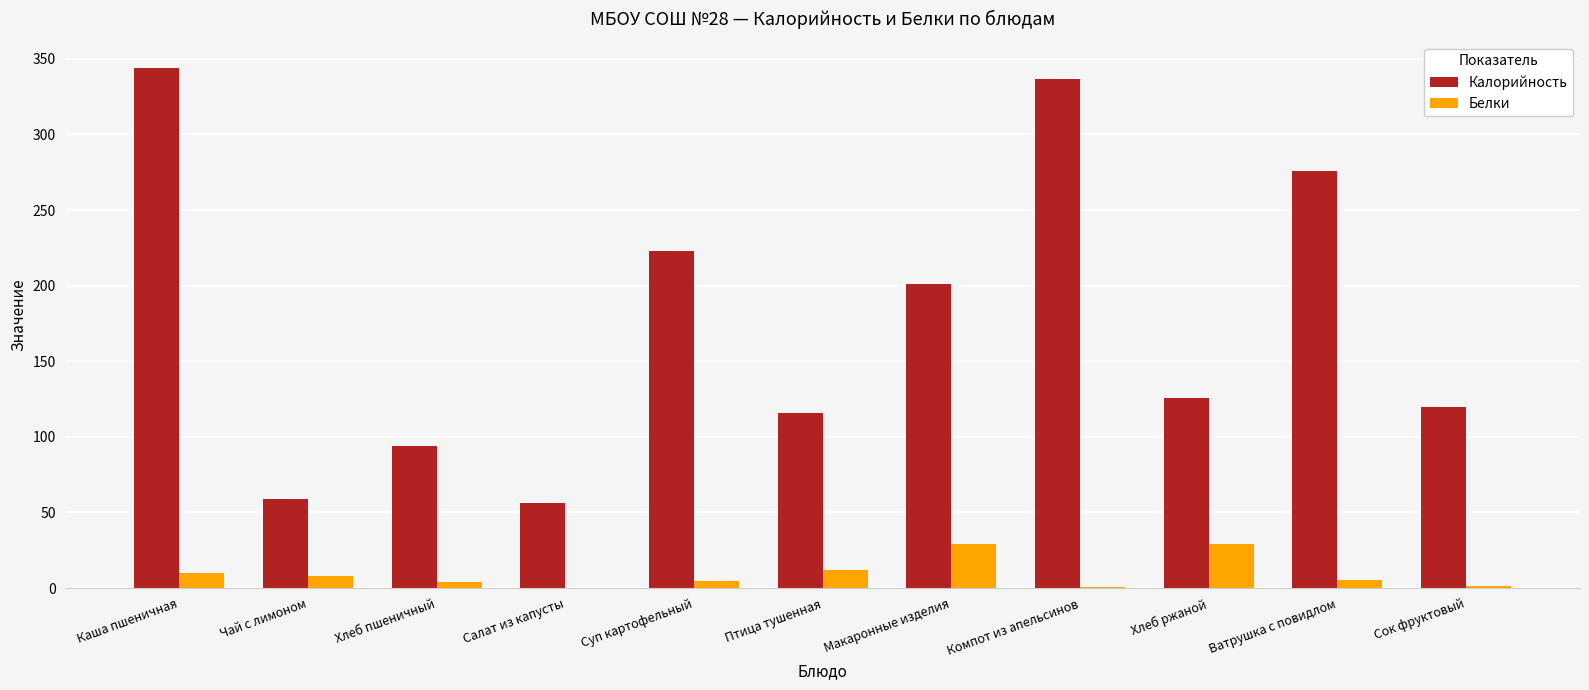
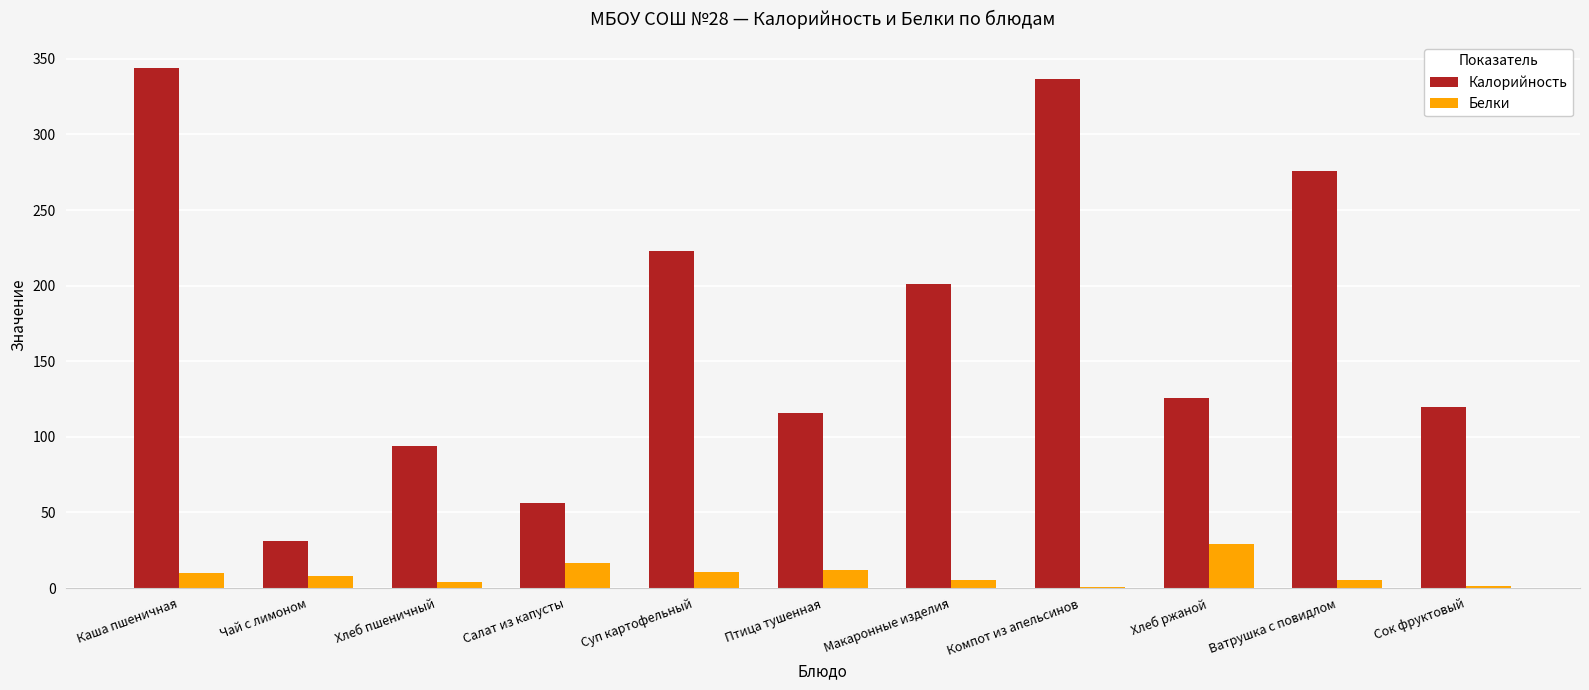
  {
    "Калорийность": {
      "Каша пшеничная": 344,
-     "Чай с лимоном": 59,
+     "Чай с лимоном": 31,
      "Хлеб пшеничный": 94,
      "Салат из капусты": 56,
      "Суп картофельный": 223,
      "Птица тушенная": 116,
      "Макаронные изделия": 201,
      "Компот из апельсинов": 337,
      "Хлеб ржаной": 126,
      "Ватрушка с повидлом": 276,
      "Сок фруктовый": 120
    },
    "Белки": {
      "Каша пшеничная": 10,
      "Чай с лимоном": 8,
      "Хлеб пшеничный": 4,
-     "Салат из капусты": 0,
-     "Суп картофельный": 5,
+     "Салат из капусты": 17,
+     "Суп картофельный": 10,
      "Птица тушенная": 12,
-     "Макаронные изделия": 29,
+     "Макаронные изделия": 5,
      "Хлеб ржаной": 29,
      "Ватрушка с повидлом": 5
    }
  }
